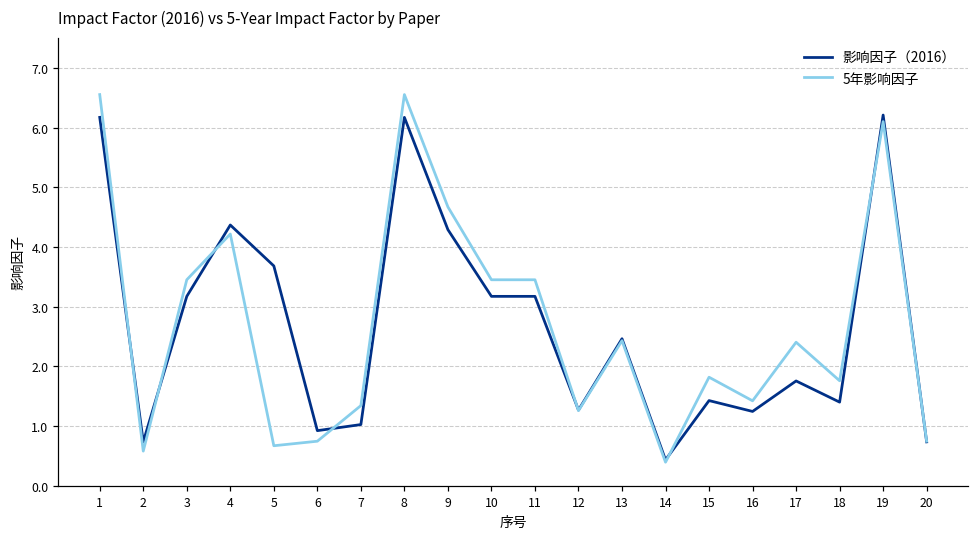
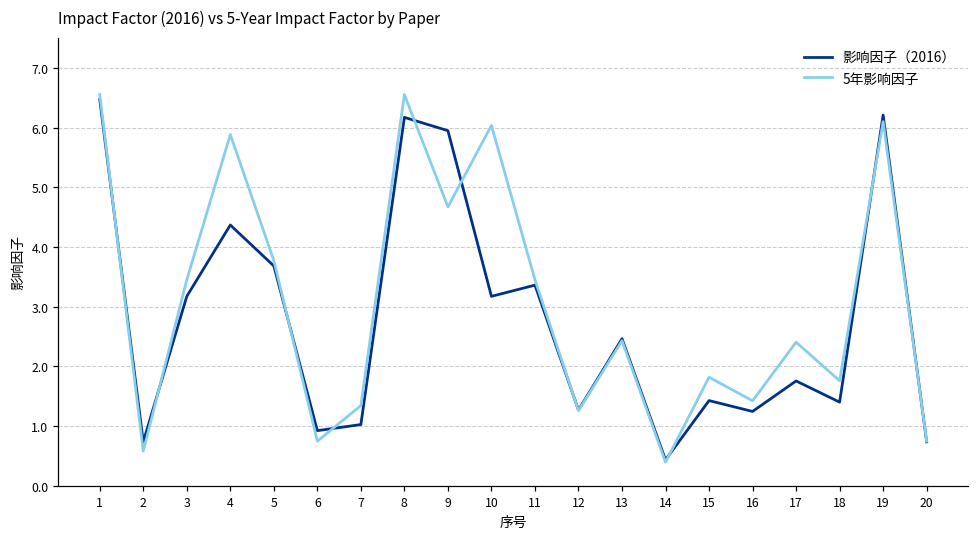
  {
    "影响因子（2016）": {
-     "1": 6.2,
+     "1": 6.5,
      "2": 0.7,
      "3": 3.2,
      "4": 4.4,
      "5": 3.7,
      "6": 0.9,
      "7": 1.0,
      "8": 6.2,
-     "9": 4.3,
+     "9": 6.0,
      "10": 3.2,
-     "11": 3.2,
+     "11": 3.4,
      "15": 1.4,
      "16": 1.2,
      "17": 1.8,
      "18": 1.4,
      "19": 6.2
    },
    "5年影响因子": {
      "1": 6.6,
      "2": 0.6,
      "3": 3.5,
-     "4": 4.2,
-     "5": 0.7,
+     "4": 5.9,
+     "5": 3.8,
      "6": 0.7,
      "7": 1.3,
      "8": 6.6,
      "9": 4.7,
-     "10": 3.5,
+     "10": 6.0,
      "11": 3.5,
      "15": 1.8,
      "16": 1.4,
      "17": 2.4,
      "18": 1.8,
      "19": 6.1
    }
  }
